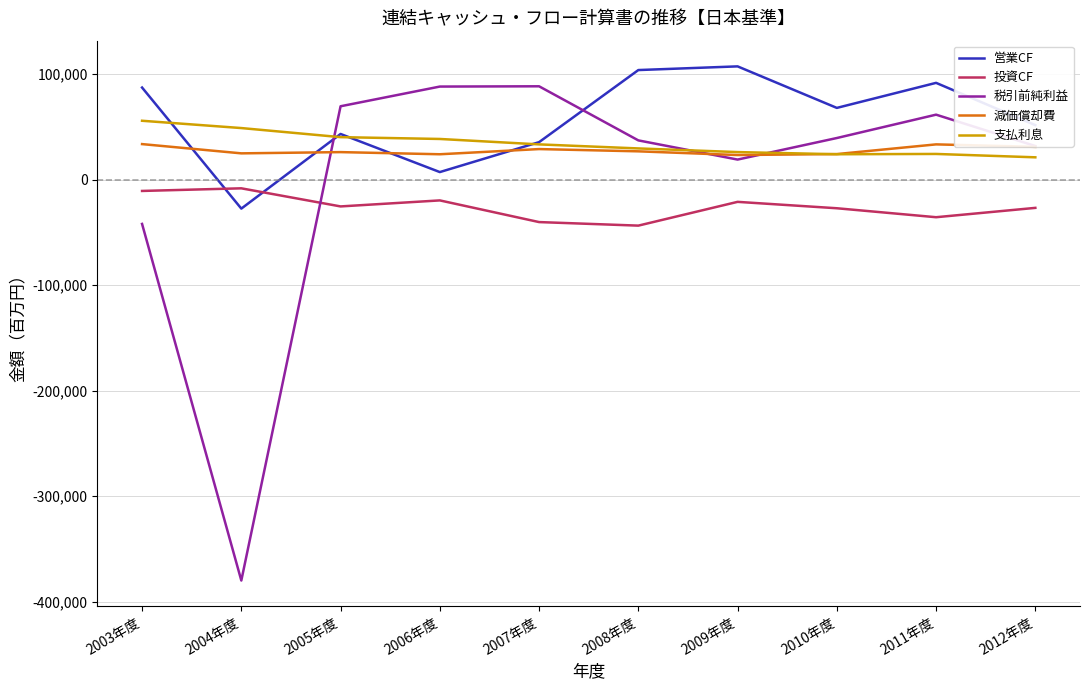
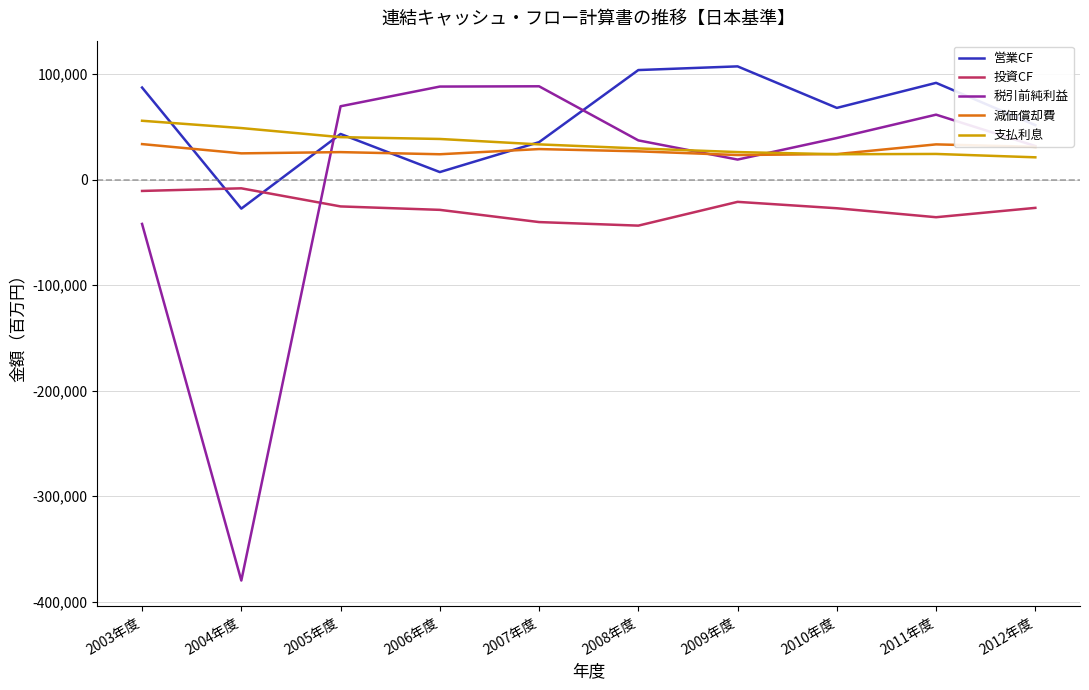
  {
    "営業CF": {
      "2003年度": "87,000",
      "2004年度": "-28,000",
      "2005年度": "43,000",
      "2006年度": "7,000",
      "2008年度": "104,000",
      "2009年度": "107,000",
      "2010年度": "68,000",
      "2011年度": "92,000"
    },
    "投資CF": {
      "2003年度": "-11,000",
      "2004年度": "-8,000",
      "2005年度": "-26,000",
-     "2006年度": "-20,000",
+     "2006年度": "-29,000",
      "2007年度": "-40,000",
      "2008年度": "-44,000",
      "2009年度": "-21,000",
      "2010年度": "-27,000",
      "2011年度": "-36,000",
      "2012年度": "-27,000"
    },
    "税引前純利益": {
      "2003年度": "-42,000",
      "2004年度": "-380,000",
      "2005年度": "69,000",
      "2006年度": "88,000",
      "2007年度": "88,000",
      "2008年度": "37,000",
      "2009年度": "19,000",
      "2010年度": "39,000",
      "2011年度": "61,000"
    }
  }
